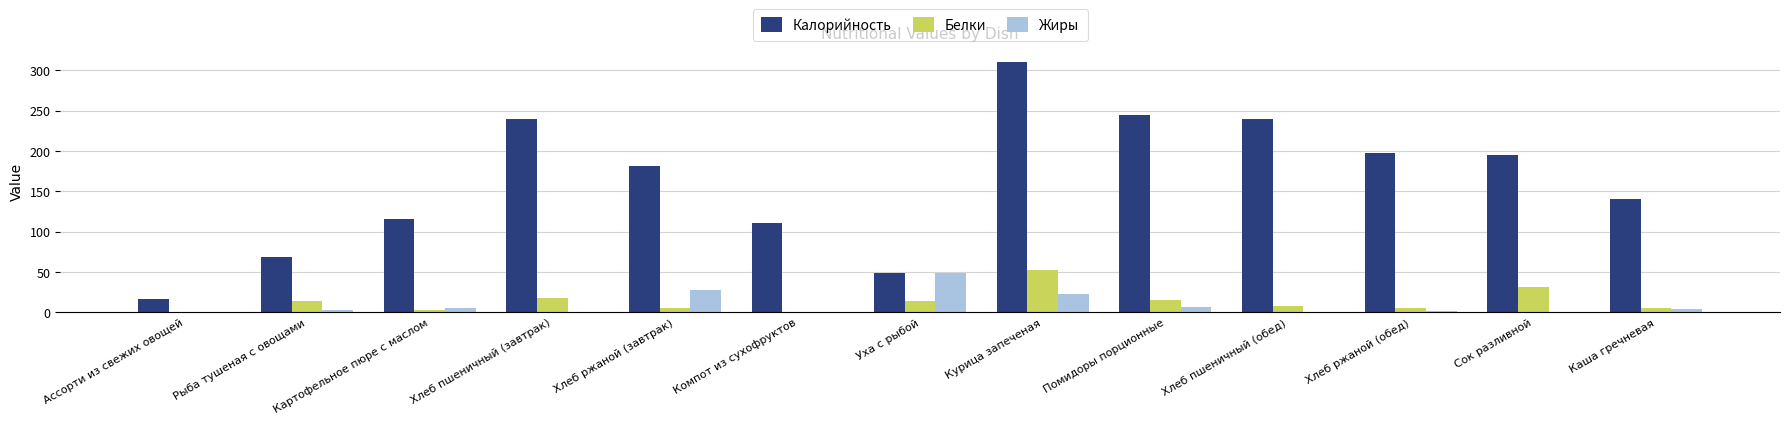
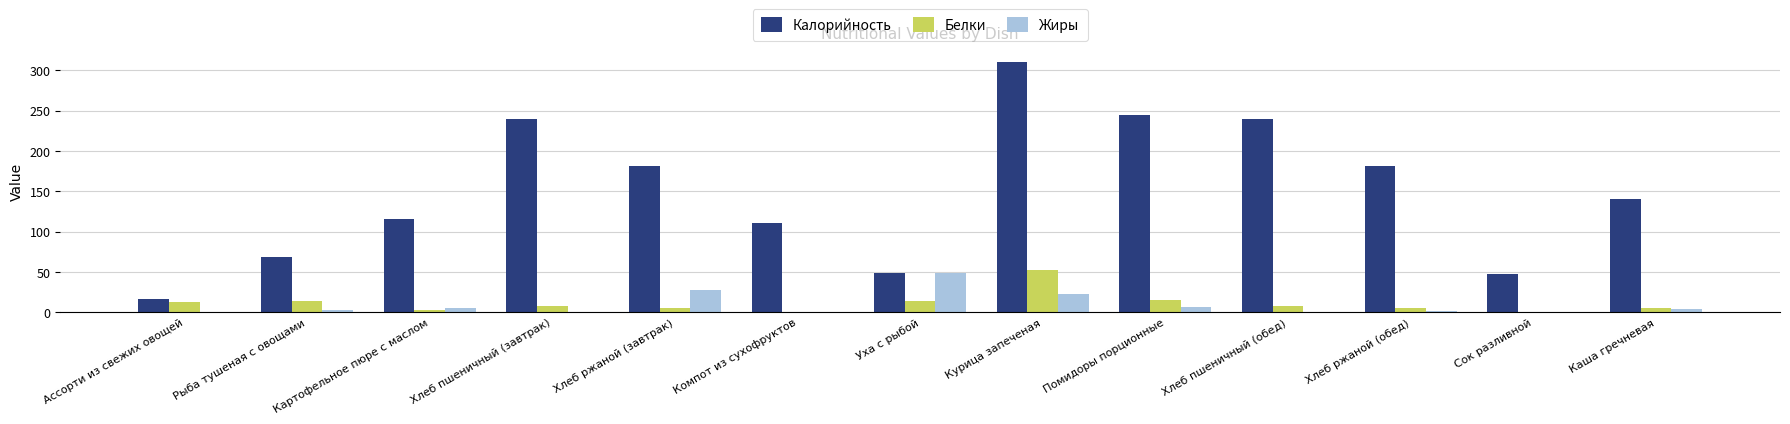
  {
    "Калорийность": {
      "Ассорти из свежих овощей": 20,
      "Рыба тушеная с овощами": 70,
      "Картофельное пюре с маслом": 120,
      "Хлеб пшеничный (завтрак)": 240,
      "Хлеб ржаной (завтрак)": 180,
      "Компот из сухофруктов": 110,
      "Уха с рыбой": 50,
      "Курица запеченая": 310,
      "Помидоры порционные": 240,
      "Хлеб пшеничный (обед)": 240,
-     "Хлеб ржаной (обед)": 200,
-     "Сок разливной": 190,
+     "Хлеб ржаной (обед)": 180,
+     "Сок разливной": 50,
      "Каша гречневая": 140
    },
    "Белки": {
-     "Ассорти из свежих овощей": 0,
+     "Ассорти из свежих овощей": 10,
      "Рыба тушеная с овощами": 10,
-     "Хлеб пшеничный (завтрак)": 20,
+     "Хлеб пшеничный (завтрак)": 10,
      "Хлеб ржаной (завтрак)": 10,
      "Уха с рыбой": 10,
      "Курица запеченая": 50,
      "Помидоры порционные": 10,
      "Хлеб пшеничный (обед)": 10,
      "Хлеб ржаной (обед)": 10,
-     "Сок разливной": 30,
+     "Сок разливной": 0,
      "Каша гречневая": 0
    },
    "Жиры": {
      "Рыба тушеная с овощами": 0,
      "Картофельное пюре с маслом": 10,
      "Хлеб ржаной (завтрак)": 30,
      "Компот из сухофруктов": 0,
      "Уха с рыбой": 50,
      "Курица запеченая": 20,
      "Помидоры порционные": 10,
      "Каша гречневая": 0
    }
  }
